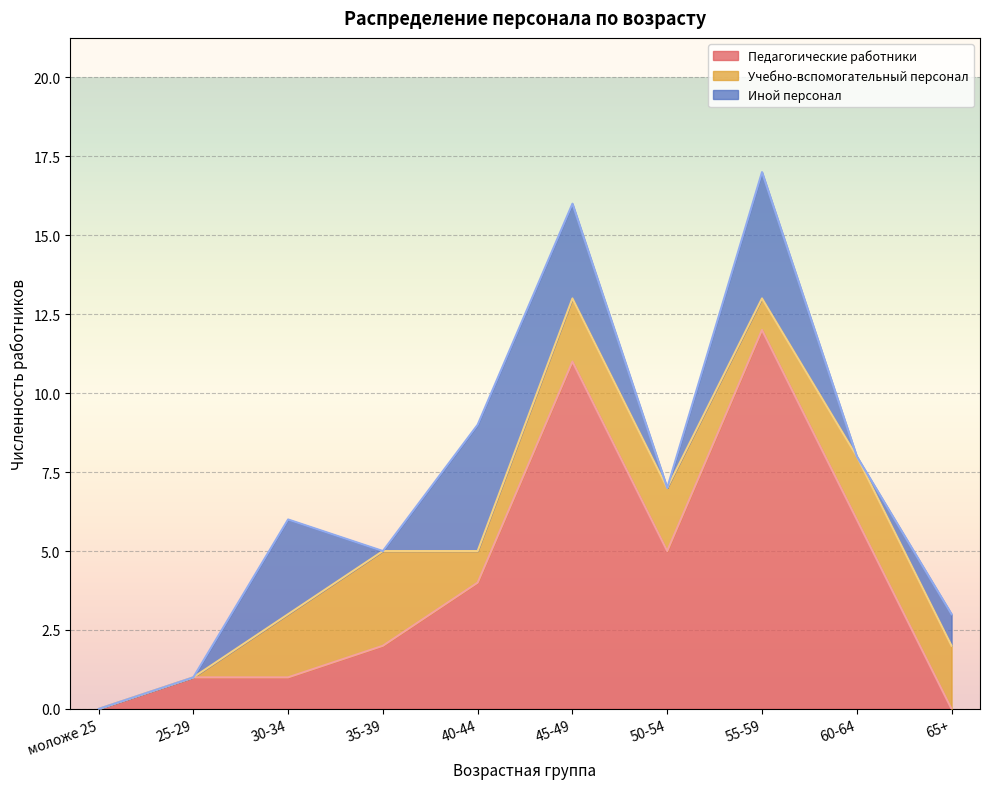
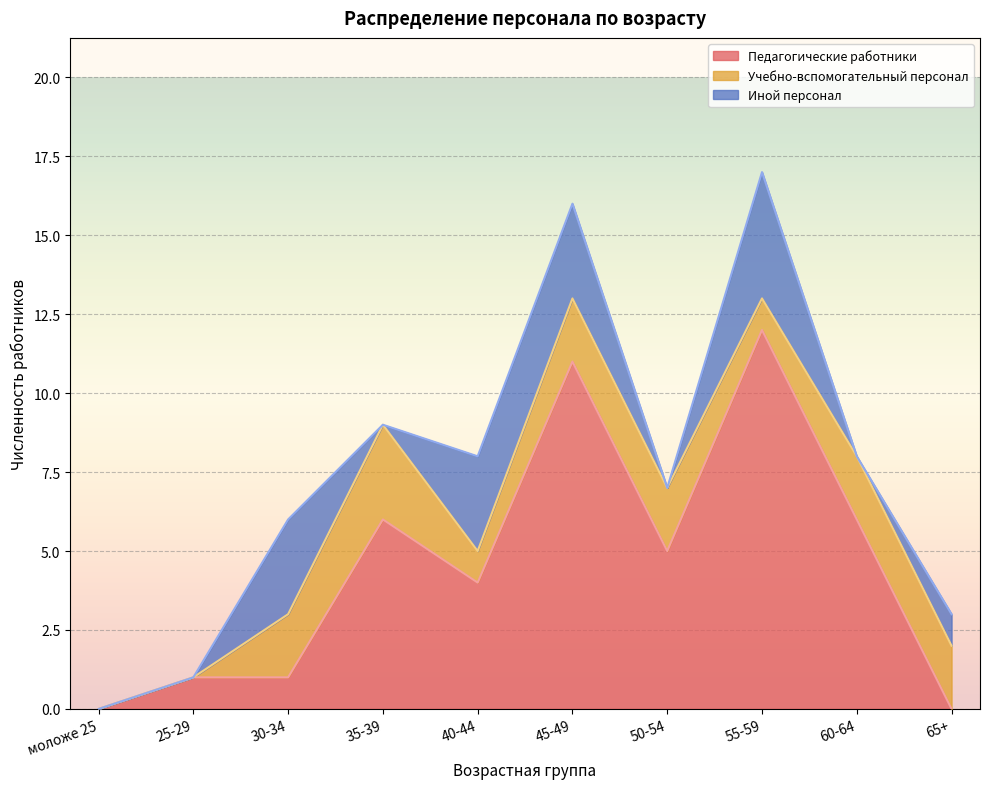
  {
    "Педагогические работники": {
      "30-34": 1,
-     "35-39": 2,
+     "35-39": 6,
      "40-44": 4,
      "45-49": 11,
      "50-54": 5,
      "55-59": 12,
      "60-64": 6,
      "65+": 0
    },
    "Учебно-вспомогательный персонал": {
      "30-34": 2,
      "40-44": 1,
      "45-49": 2,
      "55-59": 1,
      "65+": 2
    },
    "Иной персонал": {
      "30-34": 3,
-     "40-44": 4,
+     "40-44": 3,
      "45-49": 3,
      "55-59": 4,
      "65+": 1
    }
  }
